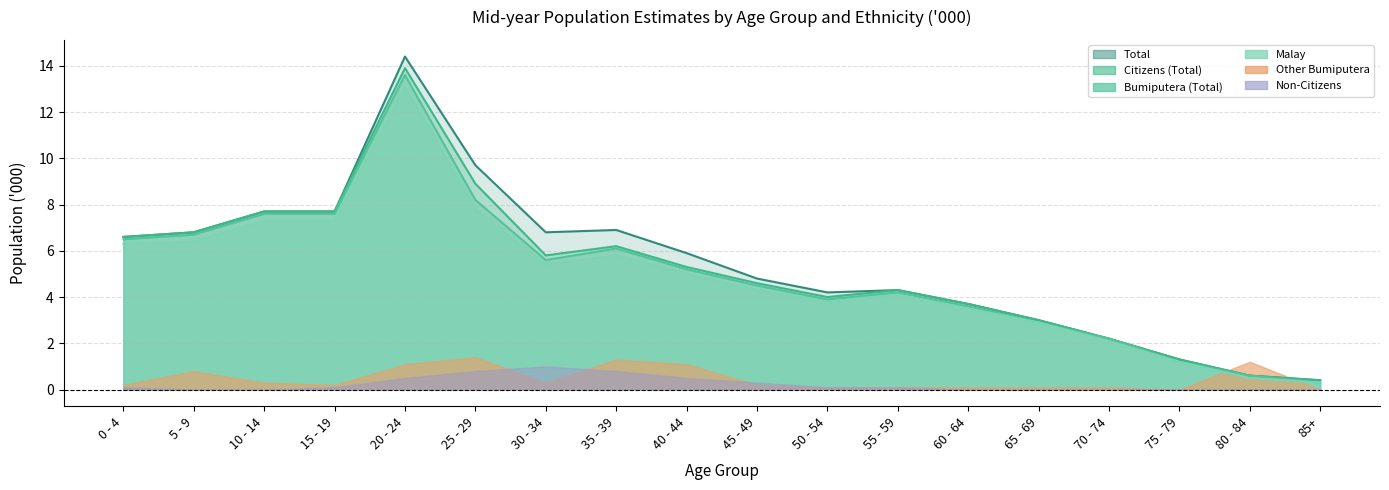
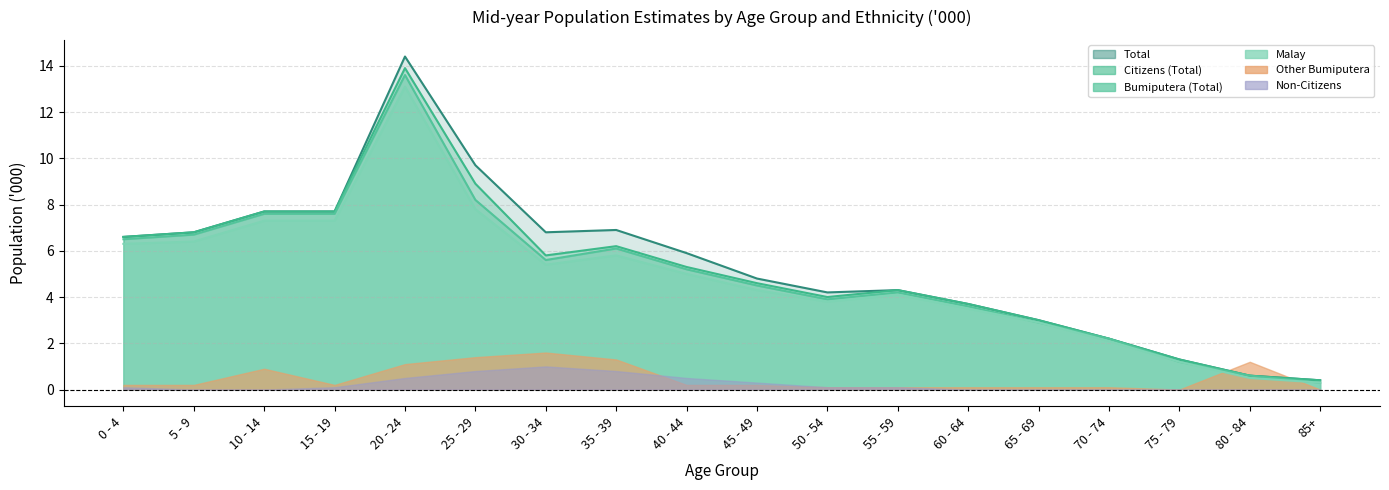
  {
    "Other Bumiputera": {
-     "5 - 9": 0.8,
-     "10 - 14": 0.3,
+     "5 - 9": 0.2,
+     "10 - 14": 0.9,
      "20 - 24": 1.1,
      "25 - 29": 1.4,
-     "30 - 34": 0.3,
+     "30 - 34": 1.6,
      "35 - 39": 1.3,
-     "40 - 44": 1.1,
+     "40 - 44": 0.2,
      "80 - 84": 1.2
    }
  }
